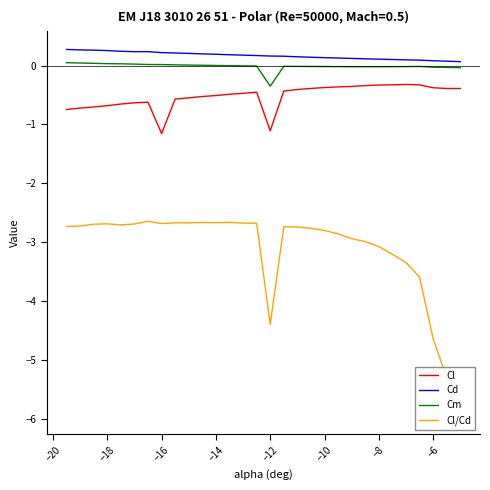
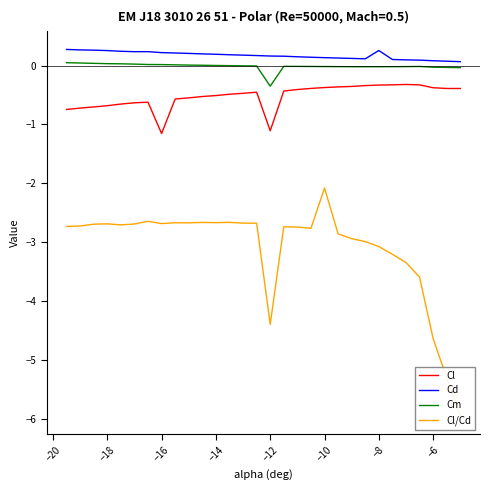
  {
    "Cl": {
      "−18": -0.7,
      "−16": -1.2,
      "−14": -0.5,
      "−12": -1.1,
      "−10": -0.4,
      "−8": -0.3,
      "−6": -0.4
    },
    "Cd": {
      "−18": 0.3,
      "−16": 0.2,
      "−14": 0.2,
      "−12": 0.2,
      "−10": 0.1,
-     "−8": 0.1,
+     "−8": 0.3,
      "−6": 0.1
    },
    "Cm": {
      "−18": 0.0,
      "−16": 0.0,
      "−14": 0.0,
      "−12": -0.4,
      "−10": 0.0,
      "−8": 0.0,
      "−6": 0.0
    },
    "Cl/Cd": {
      "−18": -2.7,
      "−16": -2.7,
      "−14": -2.7,
      "−12": -4.4,
-     "−10": -2.8,
+     "−10": -2.1,
      "−8": -3.1,
      "−6": -4.6
    }
  }
